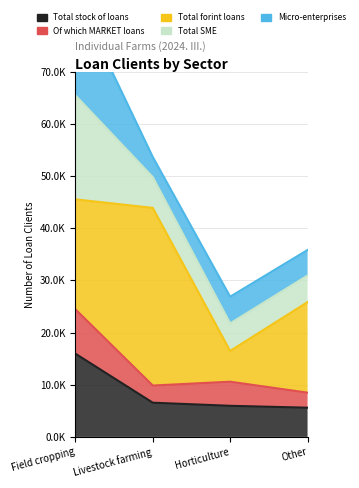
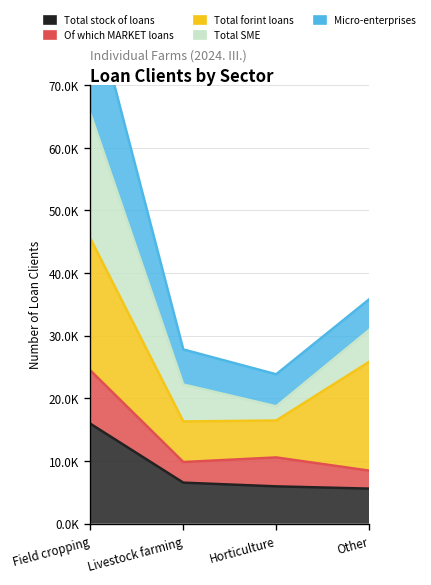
  {
    "Total stock of loans": {
      "Field cropping": 16000,
      "Livestock farming": 7000,
      "Horticulture": 6000,
      "Other": 6000
    },
    "Of which MARKET loans": {
      "Field cropping": 9000,
      "Livestock farming": 3000,
      "Horticulture": 5000,
      "Other": 3000
    },
    "Total forint loans": {
      "Field cropping": 21000,
-     "Livestock farming": 34000,
+     "Livestock farming": 6000,
      "Horticulture": 6000,
      "Other": 17000
    },
    "Total SME": {
      "Field cropping": 20000,
      "Livestock farming": 6000,
-     "Horticulture": 5000,
+     "Horticulture": 2000,
      "Other": 5000
    },
    "Micro-enterprises": {
-     "Livestock farming": 4000,
+     "Livestock farming": 6000,
      "Horticulture": 5000,
      "Other": 5000
    }
  }
